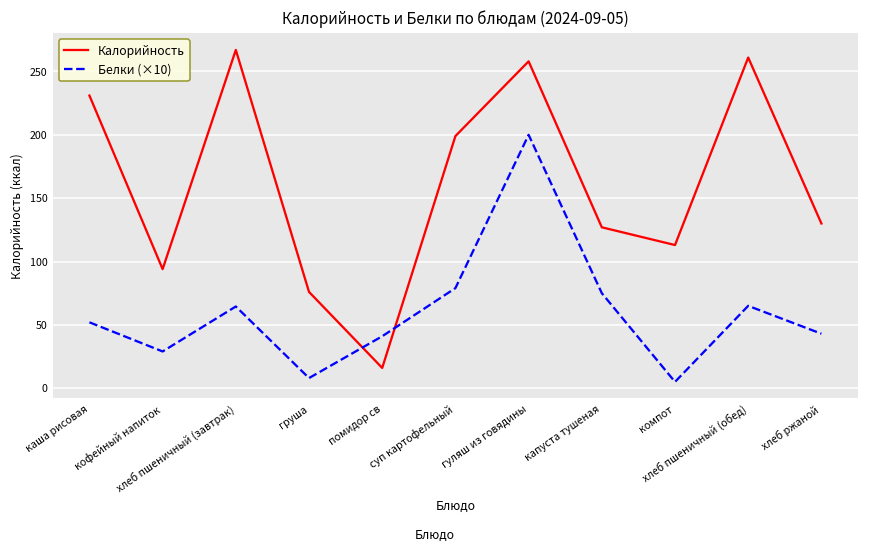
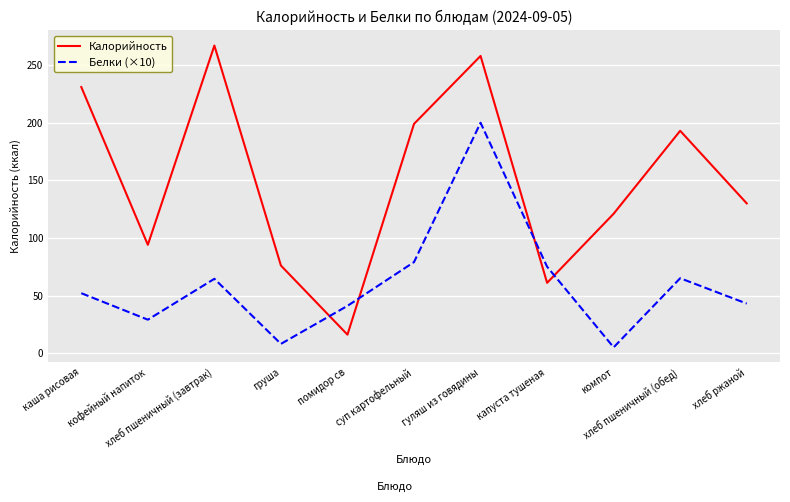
  {
    "Калорийность": {
      "каша рисовая": 231,
      "кофейный напиток": 94,
      "хлеб пшеничный (завтрак)": 267,
      "груша": 76,
      "помидор св": 16,
      "суп картофельный": 199,
      "гуляш из говядины": 258,
-     "капуста тушеная": 127,
-     "компот": 113,
-     "хлеб пшеничный (обед)": 261,
+     "капуста тушеная": 61,
+     "компот": 121,
+     "хлеб пшеничный (обед)": 193,
      "хлеб ржаной": 130
    },
    "Белки (×10)": {
      "каша рисовая": 52,
      "кофейный напиток": 29,
      "хлеб пшеничный (завтрак)": 65,
      "груша": 8,
      "помидор св": 41,
      "суп картофельный": 79,
      "гуляш из говядины": 200,
      "капуста тушеная": 75,
      "компот": 5,
      "хлеб пшеничный (обед)": 65,
      "хлеб ржаной": 43
    }
  }
